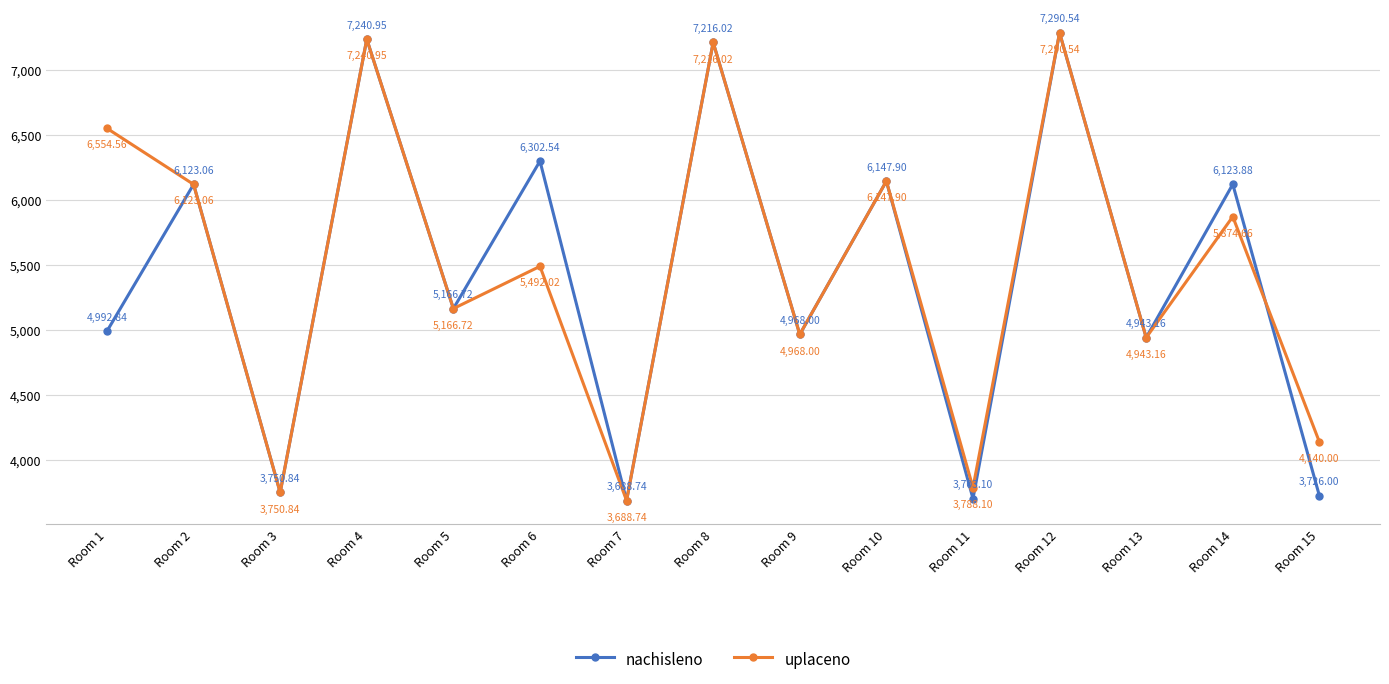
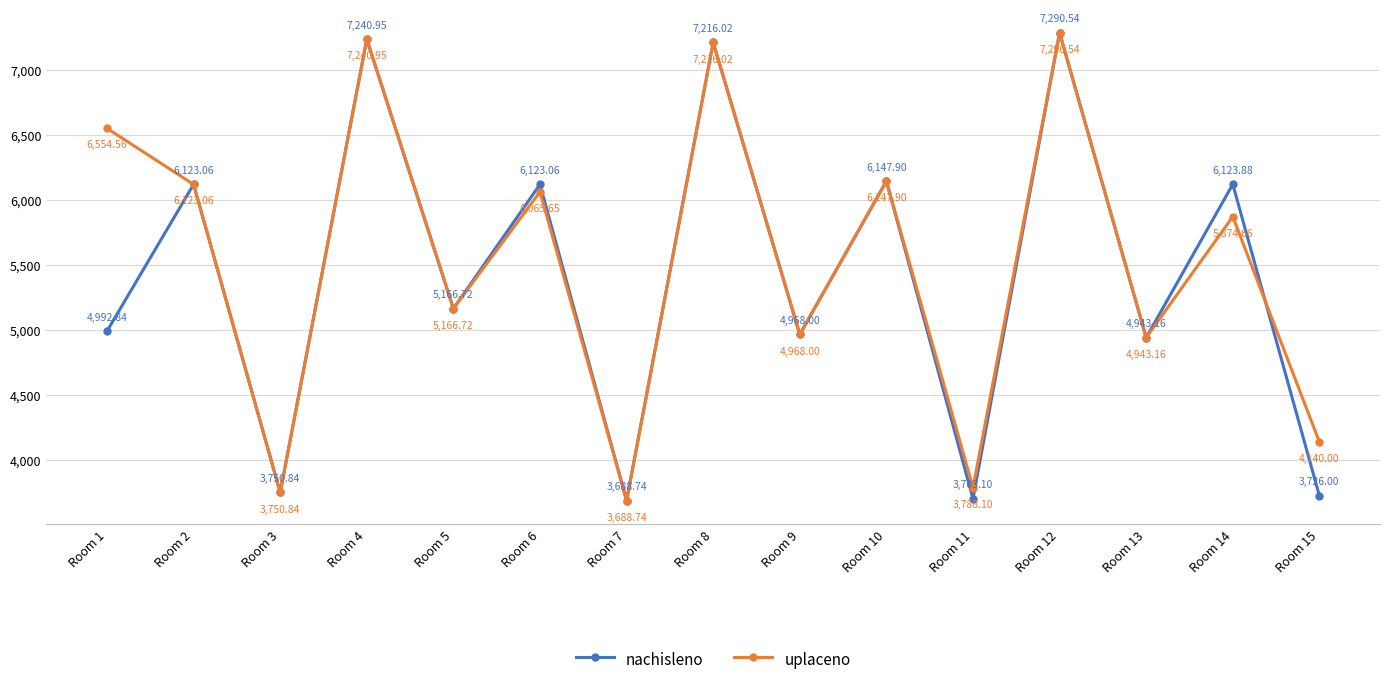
  {
    "nachisleno": {
      "Room 1": "4,992.84",
-     "Room 6": "6,302.54",
+     "Room 6": "6,123.06",
      "Room 14": "6,123.88",
      "Room 15": "3,726.00"
    },
    "uplaceno": {
      "Room 1": "6,554.56",
-     "Room 6": "5,492.02",
+     "Room 6": "6,065.65",
      "Room 14": "5,874.66",
      "Room 15": "4,140.00"
    }
  }
